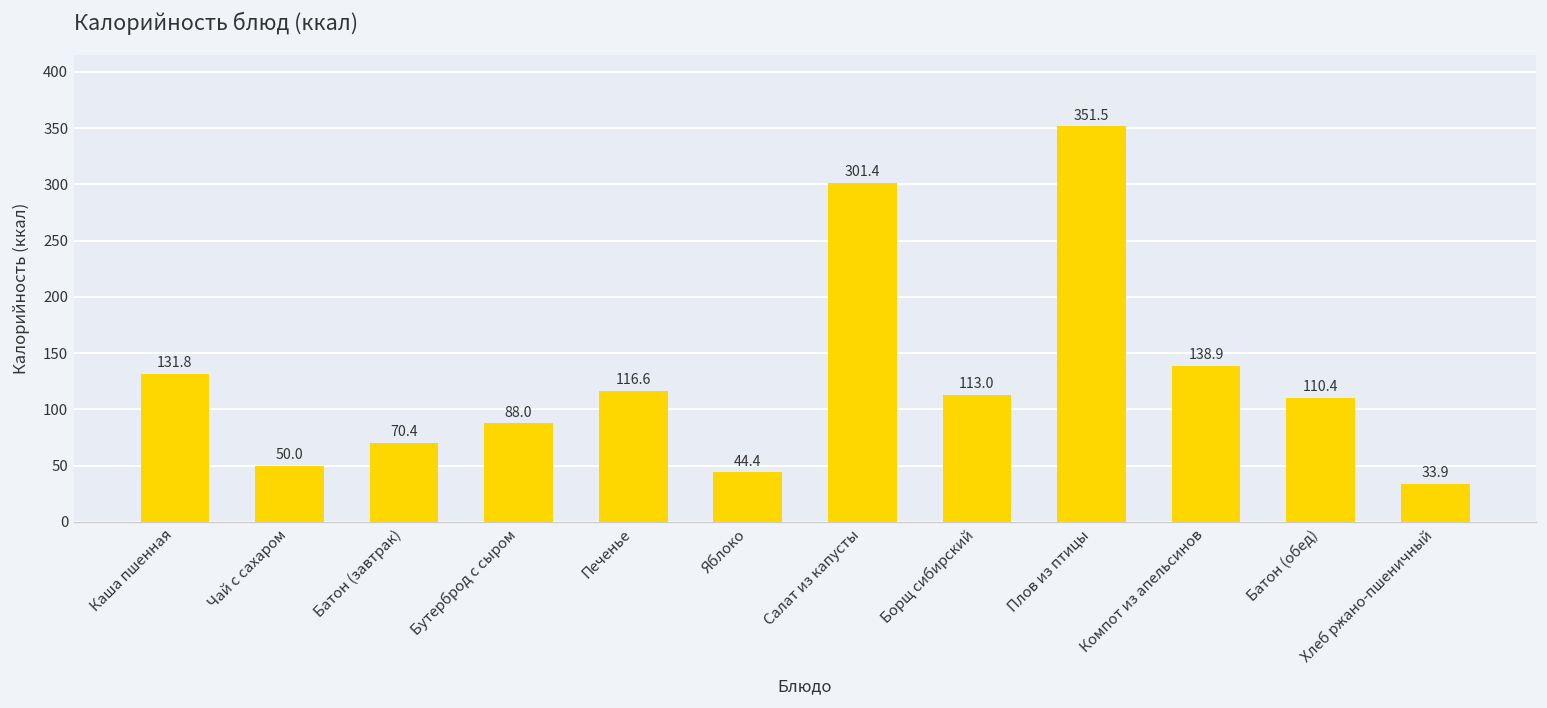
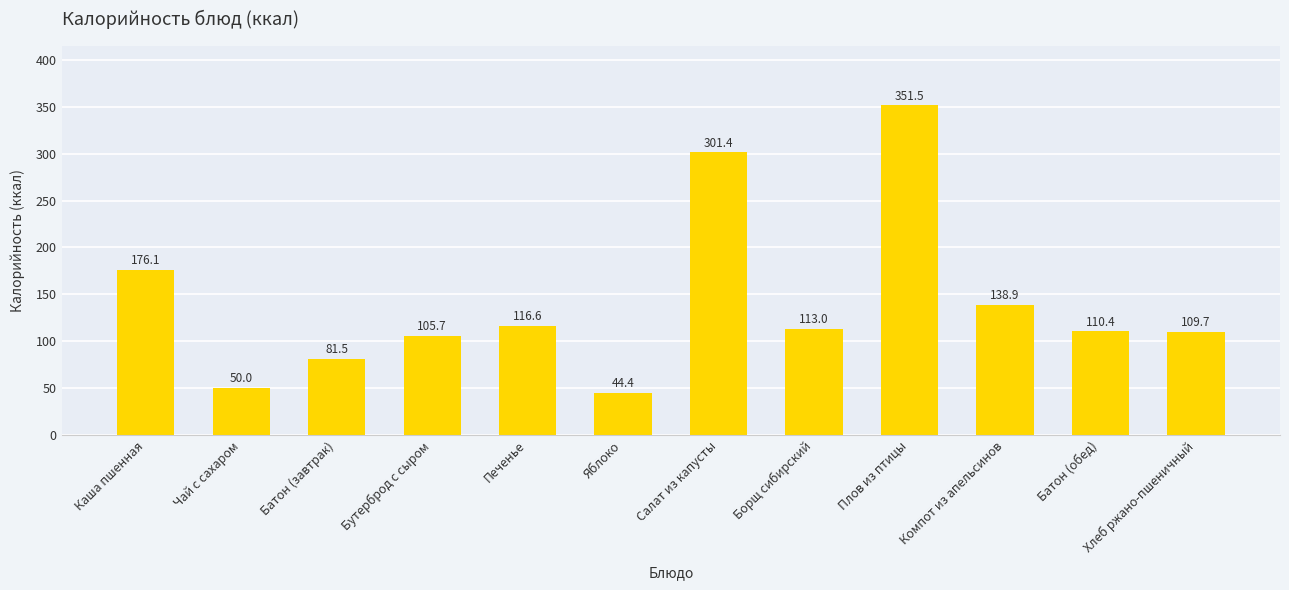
  {
-   "Каша пшенная": 131.8,
+   "Каша пшенная": 176.1,
    "Чай с сахаром": 50.0,
-   "Батон (завтрак)": 70.4,
-   "Бутерброд с сыром": 88.0,
+   "Батон (завтрак)": 81.5,
+   "Бутерброд с сыром": 105.7,
    "Печенье": 116.6,
    "Яблоко": 44.4,
    "Салат из капусты": 301.4,
    "Борщ сибирский": 113.0,
    "Плов из птицы": 351.5,
    "Компот из апельсинов": 138.9,
    "Батон (обед)": 110.4,
-   "Хлеб ржано-пшеничный": 33.9
+   "Хлеб ржано-пшеничный": 109.7
  }
